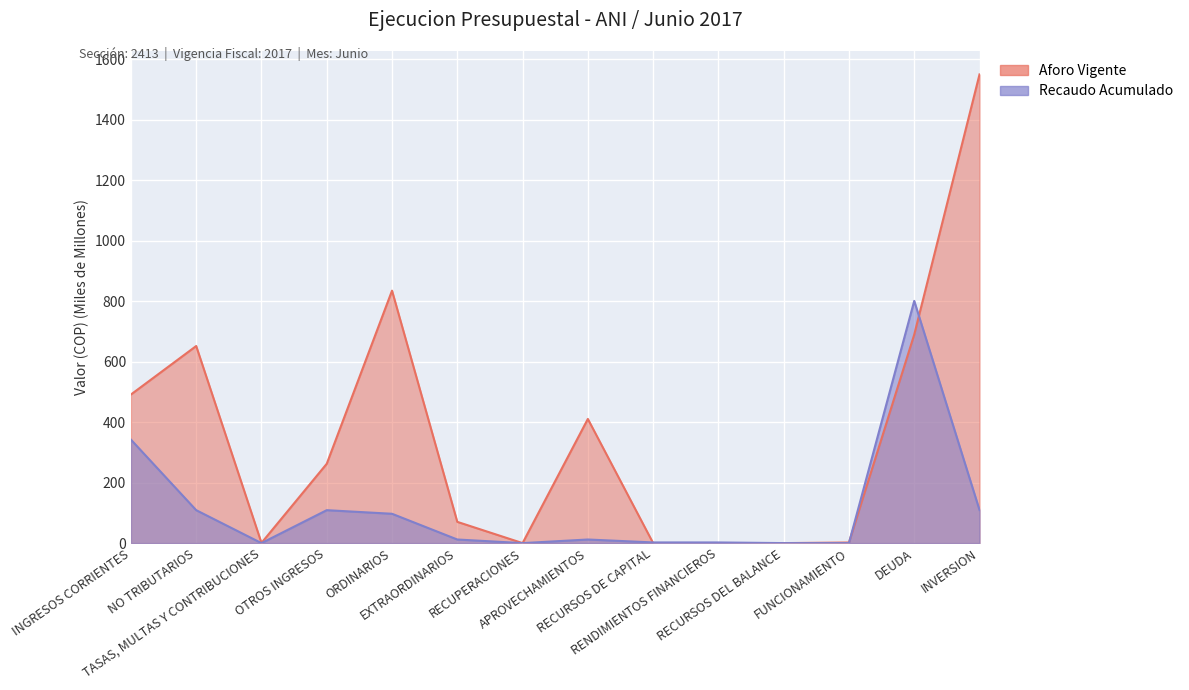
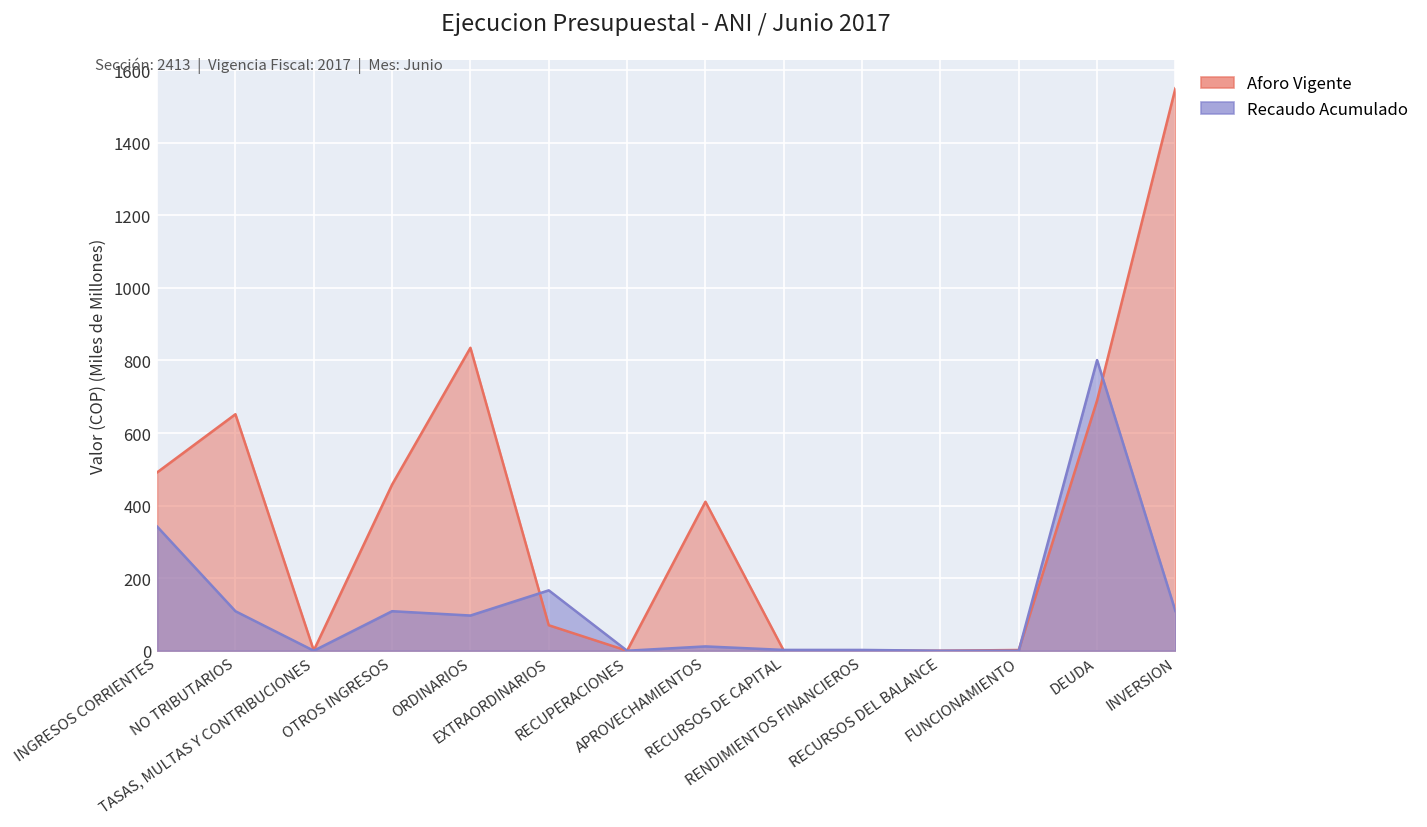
  {
    "Aforo Vigente": {
      "INGRESOS CORRIENTES": 490,
      "NO TRIBUTARIOS": 650,
-     "OTROS INGRESOS": 260,
+     "OTROS INGRESOS": 460,
      "ORDINARIOS": 830,
      "EXTRAORDINARIOS": 70,
      "APROVECHAMIENTOS": 410,
      "DEUDA": 690,
      "INVERSION": 1550
    },
    "Recaudo Acumulado": {
      "INGRESOS CORRIENTES": 340,
      "NO TRIBUTARIOS": 110,
      "OTROS INGRESOS": 110,
      "ORDINARIOS": 100,
-     "EXTRAORDINARIOS": 10,
+     "EXTRAORDINARIOS": 170,
      "APROVECHAMIENTOS": 10,
      "DEUDA": 800,
      "INVERSION": 110
    }
  }
